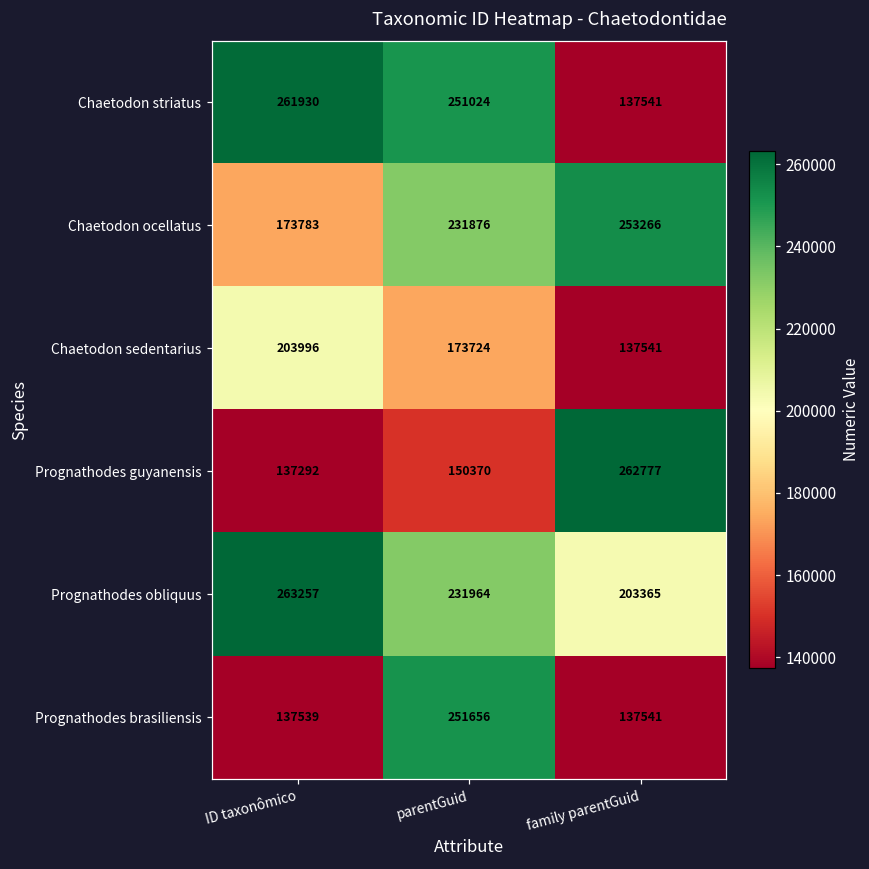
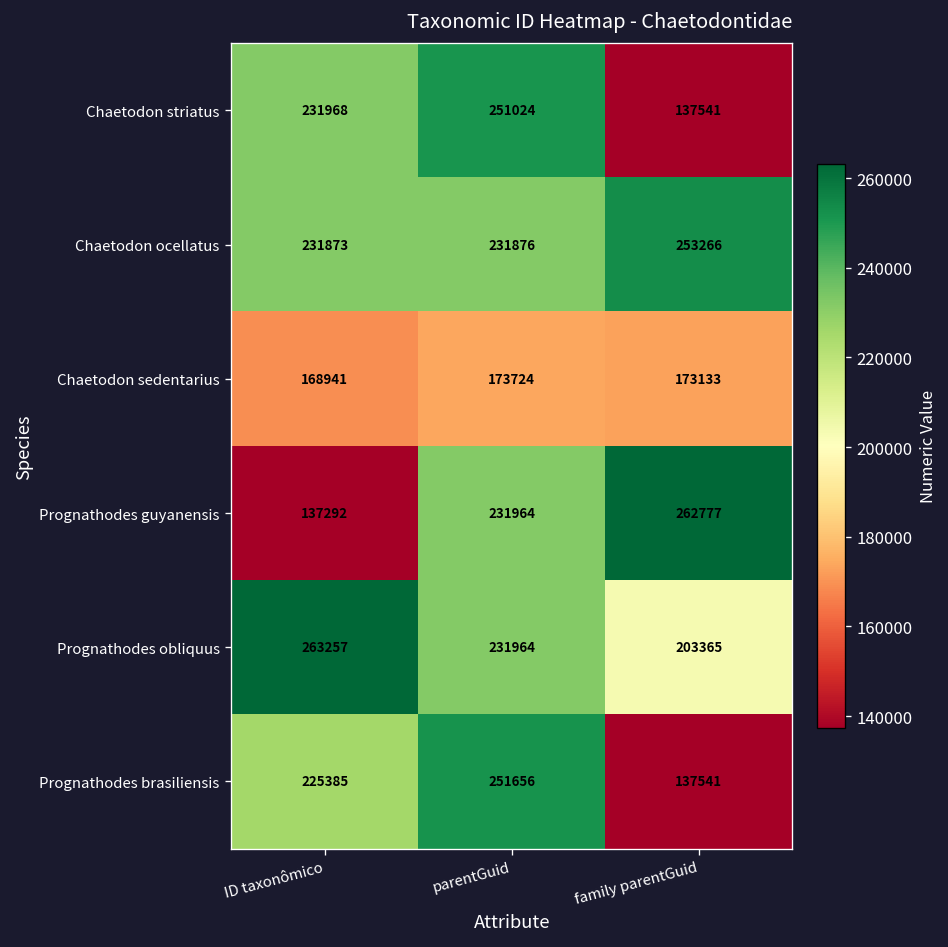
  {
    "Chaetodon striatus": {
-     "ID taxonômico": 261930,
+     "ID taxonômico": 231968,
      "parentGuid": 251024,
      "family parentGuid": 137541
    },
    "Chaetodon ocellatus": {
-     "ID taxonômico": 173783,
+     "ID taxonômico": 231873,
      "parentGuid": 231876,
      "family parentGuid": 253266
    },
    "Chaetodon sedentarius": {
-     "ID taxonômico": 203996,
+     "ID taxonômico": 168941,
      "parentGuid": 173724,
-     "family parentGuid": 137541
+     "family parentGuid": 173133
    },
    "Prognathodes guyanensis": {
      "ID taxonômico": 137292,
-     "parentGuid": 150370,
+     "parentGuid": 231964,
      "family parentGuid": 262777
    },
    "Prognathodes obliquus": {
      "ID taxonômico": 263257,
      "parentGuid": 231964,
      "family parentGuid": 203365
    },
    "Prognathodes brasiliensis": {
-     "ID taxonômico": 137539,
+     "ID taxonômico": 225385,
      "parentGuid": 251656,
      "family parentGuid": 137541
    }
  }
